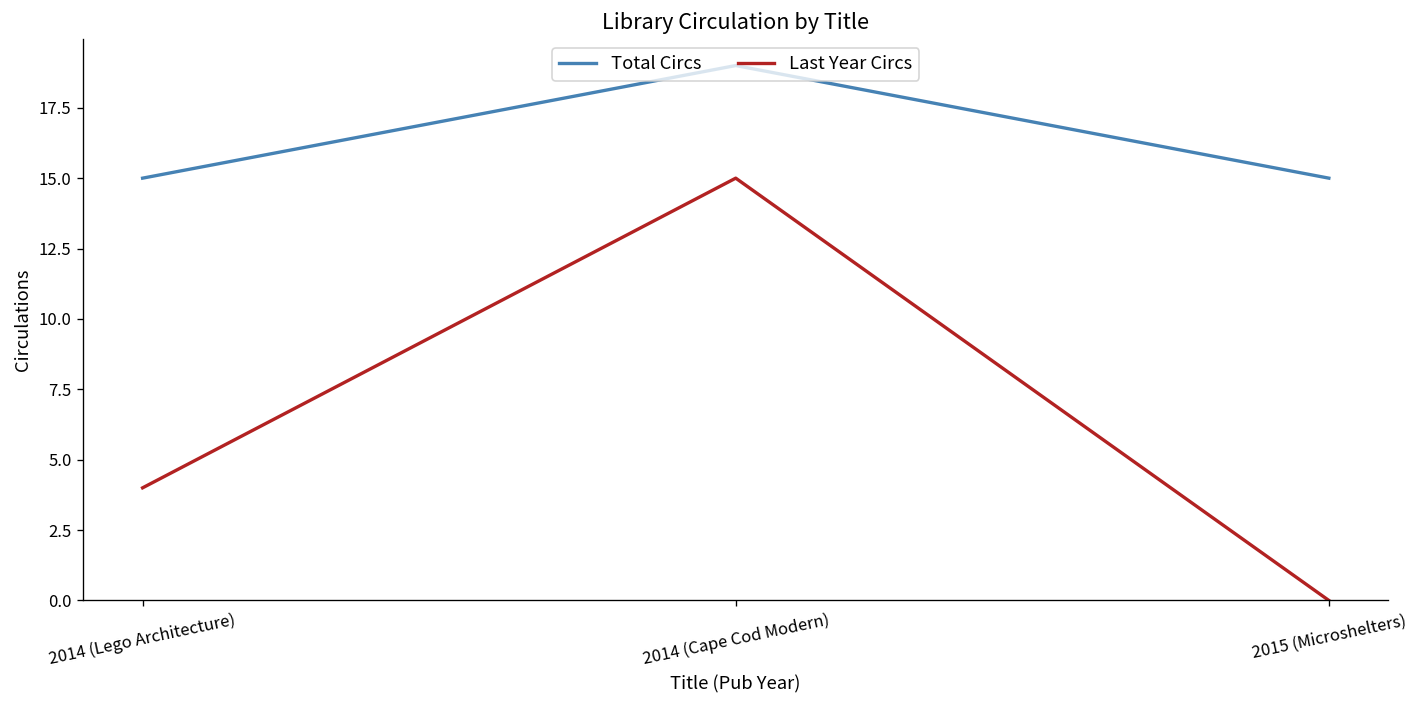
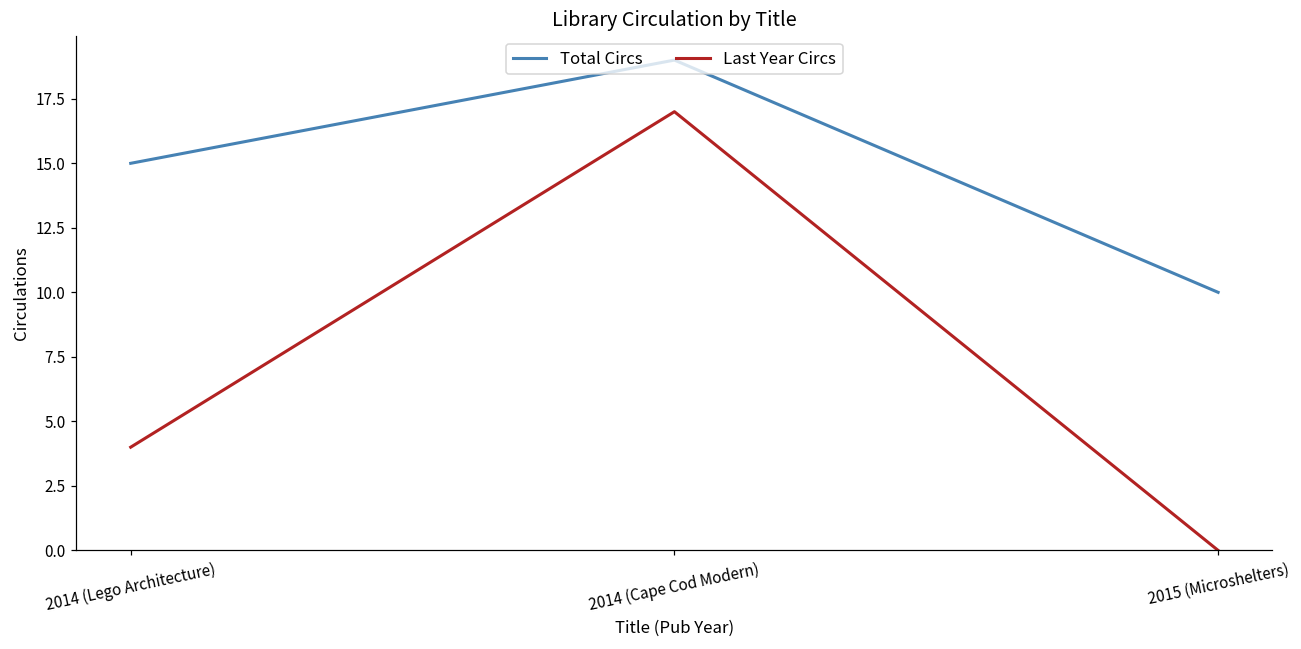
  {
    "Total Circs": {
      "2014 (Lego Architecture)": 15,
-     "2015 (Microshelters)": 15
+     "2015 (Microshelters)": 10
    },
    "Last Year Circs": {
      "2014 (Lego Architecture)": 4,
-     "2014 (Cape Cod Modern)": 15,
+     "2014 (Cape Cod Modern)": 17,
      "2015 (Microshelters)": 0
    }
  }
